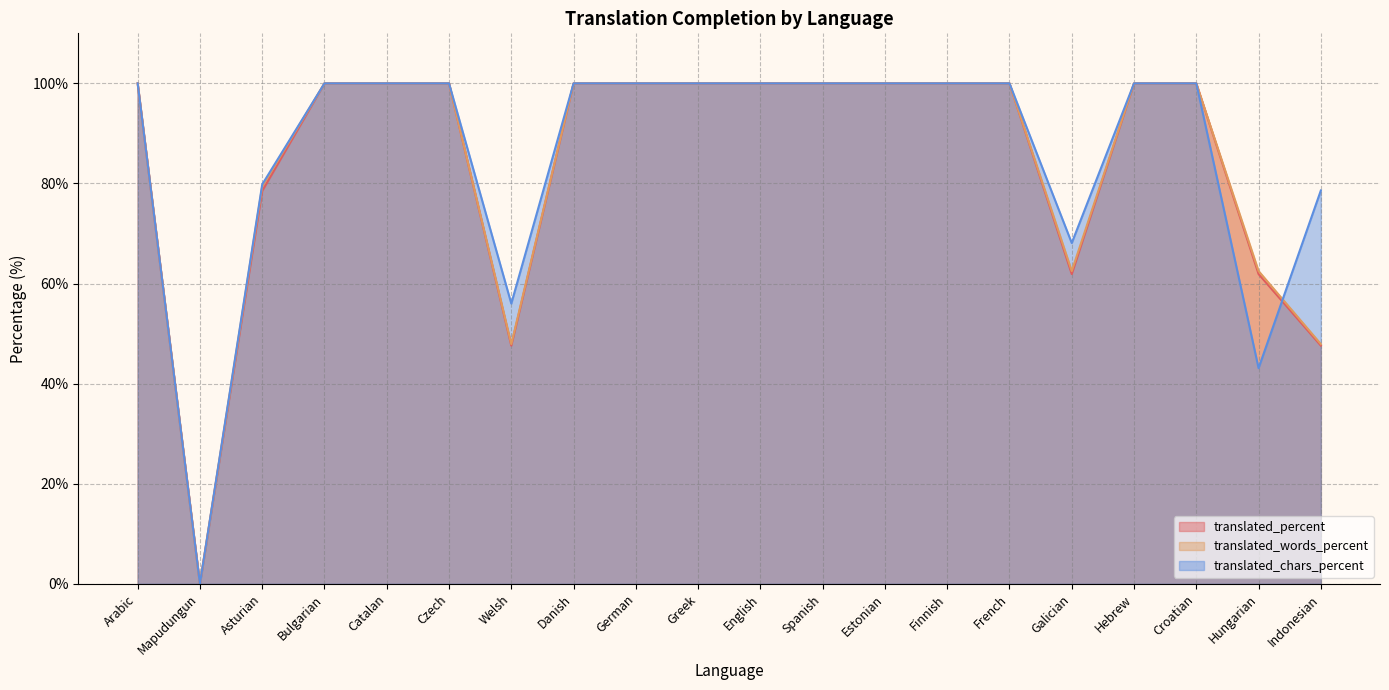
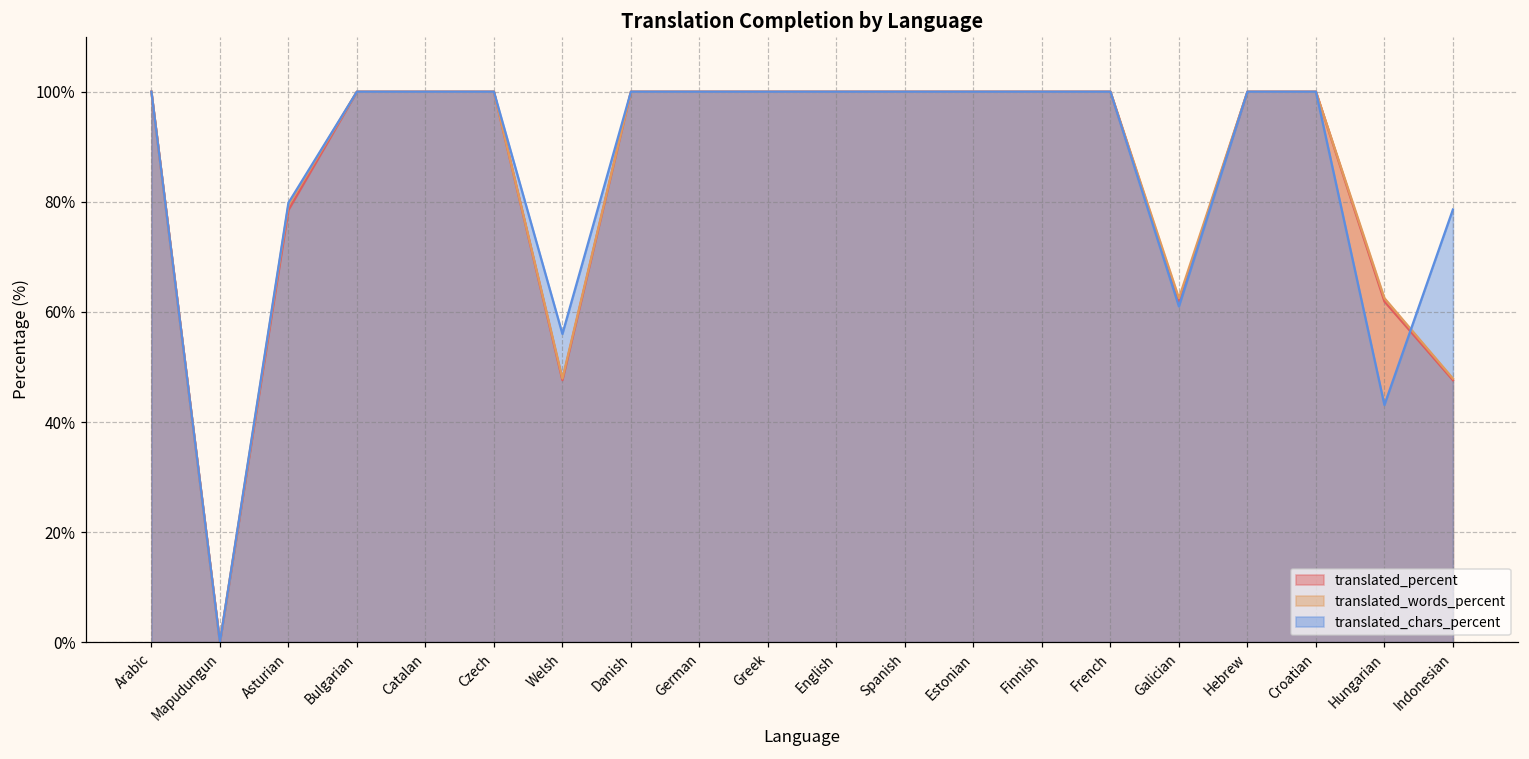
  {
    "translated_chars_percent": {
      "Welsh": "56%",
-     "Galician": "68%",
+     "Galician": "61%",
      "Hungarian": "43%",
      "Indonesian": "79%"
    }
  }
